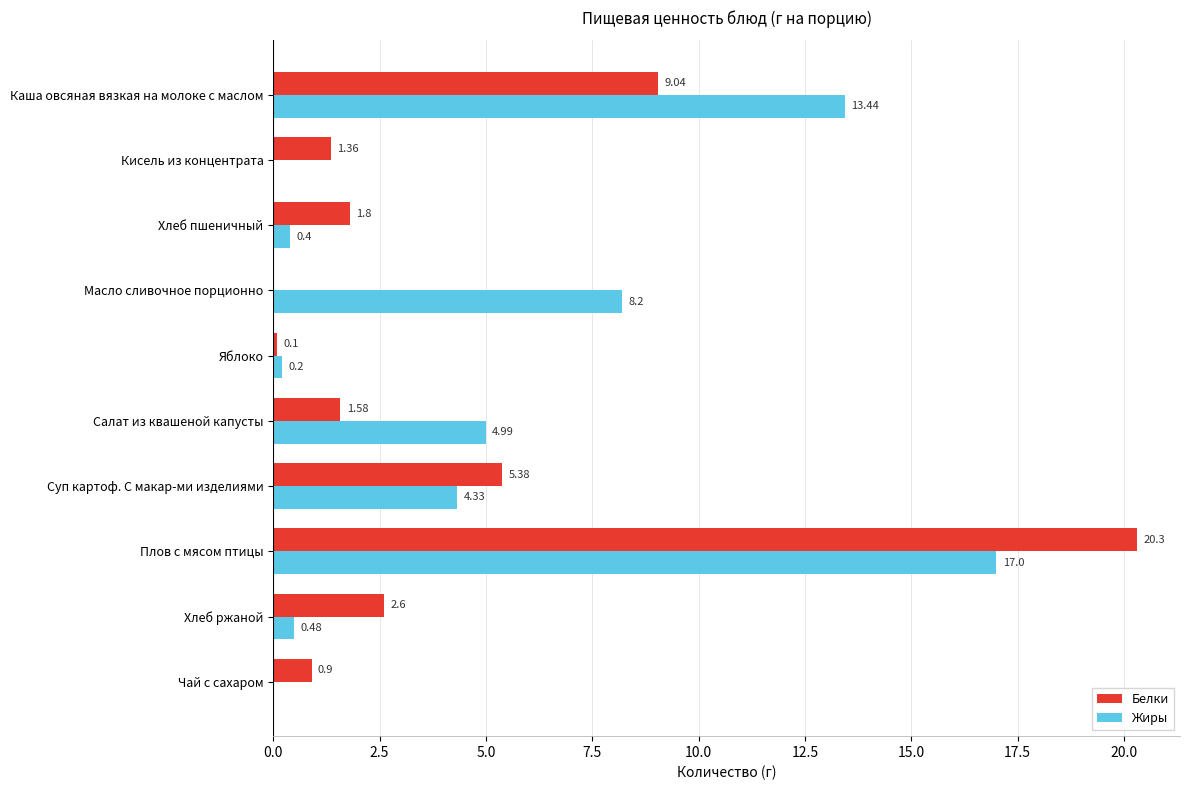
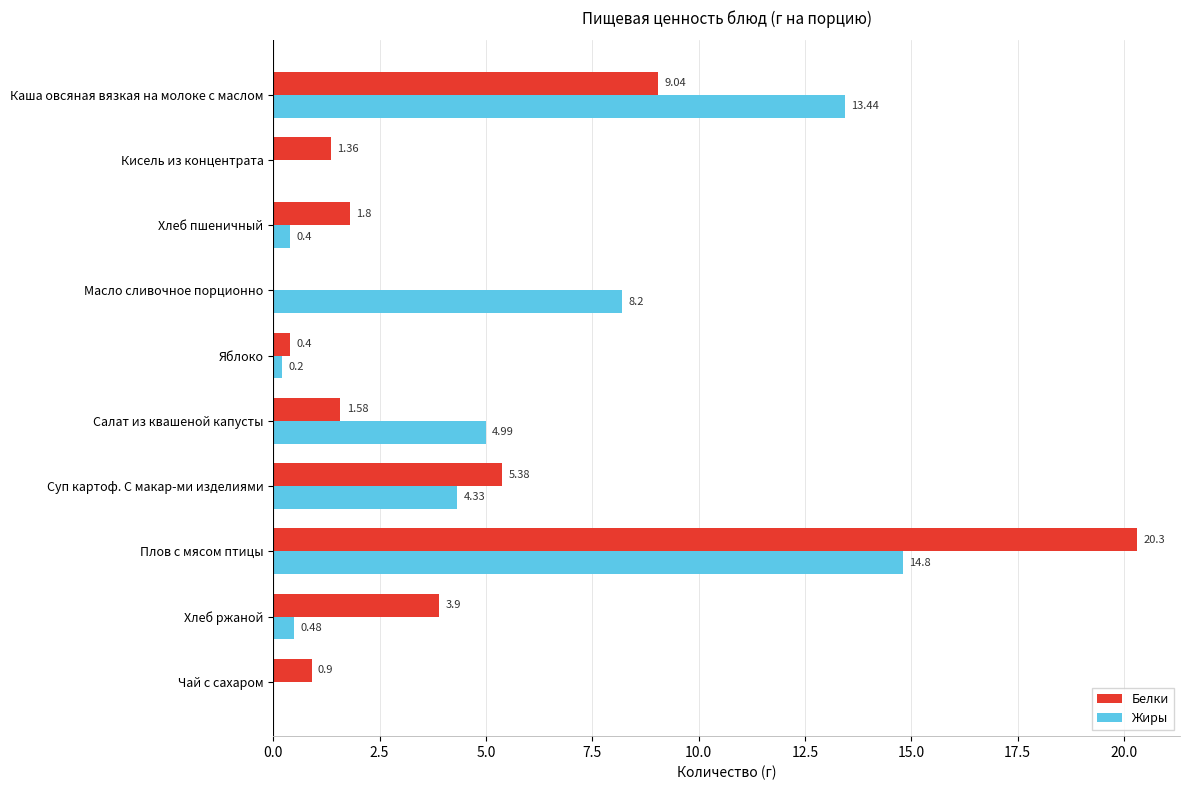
  {
    "Белки": {
      "Каша овсяная вязкая на молоке с маслом": 9.04,
      "Кисель из концентрата": 1.36,
      "Хлеб пшеничный": 1.8,
-     "Яблоко": 0.1,
+     "Яблоко": 0.4,
      "Салат из квашеной капусты": 1.58,
      "Суп картоф. С макар-ми изделиями": 5.38,
      "Плов с мясом птицы": 20.3,
-     "Хлеб ржаной": 2.6,
+     "Хлеб ржаной": 3.9,
      "Чай с сахаром": 0.9
    },
    "Жиры": {
      "Каша овсяная вязкая на молоке с маслом": 13.44,
      "Хлеб пшеничный": 0.4,
      "Масло сливочное порционно": 8.2,
      "Яблоко": 0.2,
      "Салат из квашеной капусты": 4.99,
      "Суп картоф. С макар-ми изделиями": 4.33,
-     "Плов с мясом птицы": 17.0,
+     "Плов с мясом птицы": 14.8,
      "Хлеб ржаной": 0.48
    }
  }
